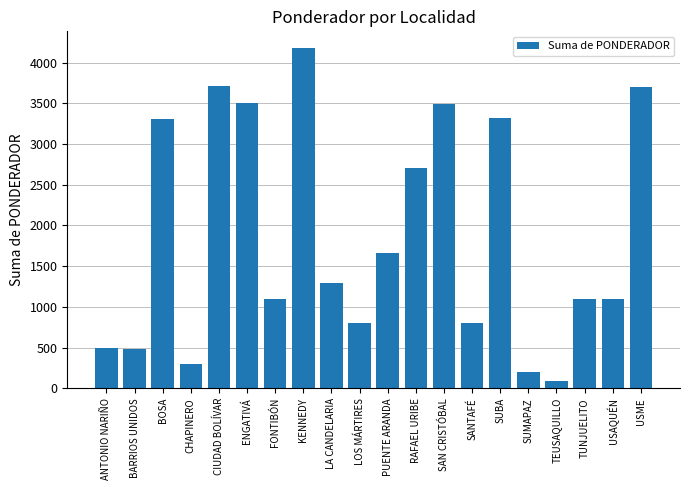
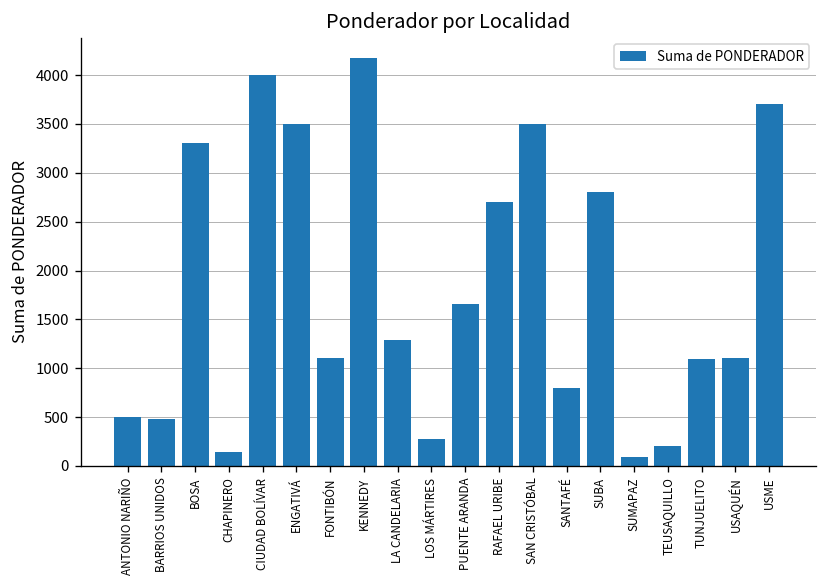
  {
    "ANTONIO NARIÑO": 500,
    "BARRIOS UNIDOS": 500,
    "BOSA": 3300,
-   "CHAPINERO": 300,
-   "CIUDAD BOLÍVAR": 3700,
+   "CHAPINERO": 100,
+   "CIUDAD BOLÍVAR": 4000,
    "ENGATIVÁ": 3500,
    "FONTIBÓN": 1100,
    "KENNEDY": 4200,
    "LA CANDELARIA": 1300,
-   "LOS MÁRTIRES": 800,
+   "LOS MÁRTIRES": 300,
    "PUENTE ARANDA": 1700,
    "RAFAEL URIBE": 2700,
    "SAN CRISTÓBAL": 3500,
    "SANTAFÉ": 800,
-   "SUBA": 3300,
-   "SUMAPAZ": 200,
-   "TEUSAQUILLO": 100,
+   "SUBA": 2800,
+   "SUMAPAZ": 100,
+   "TEUSAQUILLO": 200,
    "TUNJUELITO": 1100,
    "USAQUÉN": 1100,
    "USME": 3700
  }
